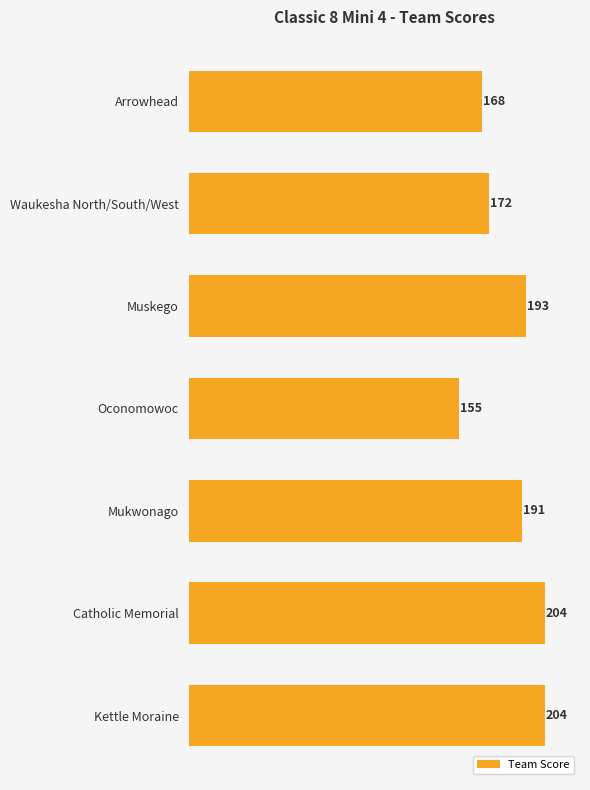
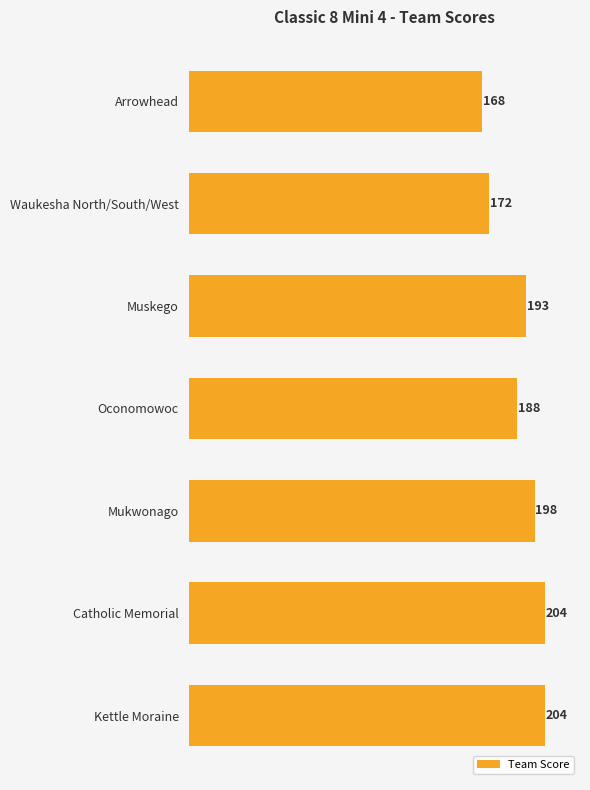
  {
    "Arrowhead": 168,
    "Waukesha North/South/West": 172,
    "Muskego": 193,
-   "Oconomowoc": 155,
-   "Mukwonago": 191,
+   "Oconomowoc": 188,
+   "Mukwonago": 198,
    "Catholic Memorial": 204,
    "Kettle Moraine": 204
  }
